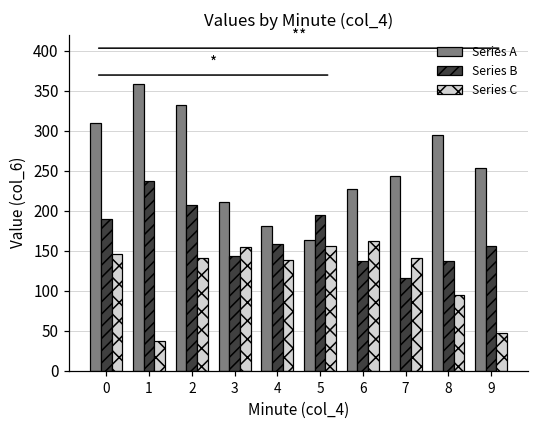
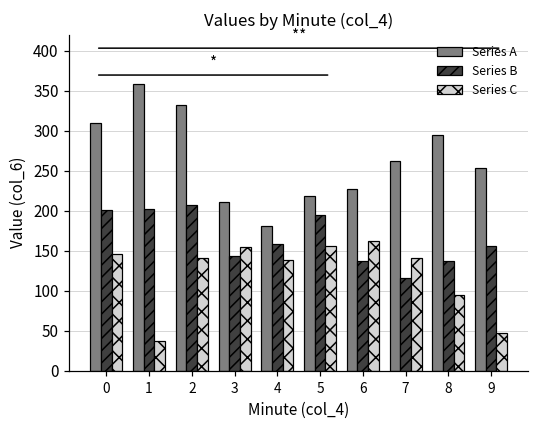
  {
    "Series A": {
      "0": 310,
      "1": 360,
      "2": 330,
      "3": 210,
      "4": 180,
-     "5": 160,
+     "5": 220,
      "6": 230,
-     "7": 240,
+     "7": 260,
      "8": 300,
      "9": 250
    },
    "Series B": {
-     "0": 190,
-     "1": 240,
+     "0": 200,
+     "1": 200,
      "2": 210,
      "3": 140,
      "4": 160,
      "5": 190,
      "6": 140,
      "7": 120,
      "8": 140,
      "9": 160
    },
    "Series C": {
      "0": 150,
      "1": 40,
      "2": 140,
      "3": 160,
      "4": 140,
      "5": 160,
      "6": 160,
      "7": 140,
      "8": 90,
      "9": 50
    }
  }
